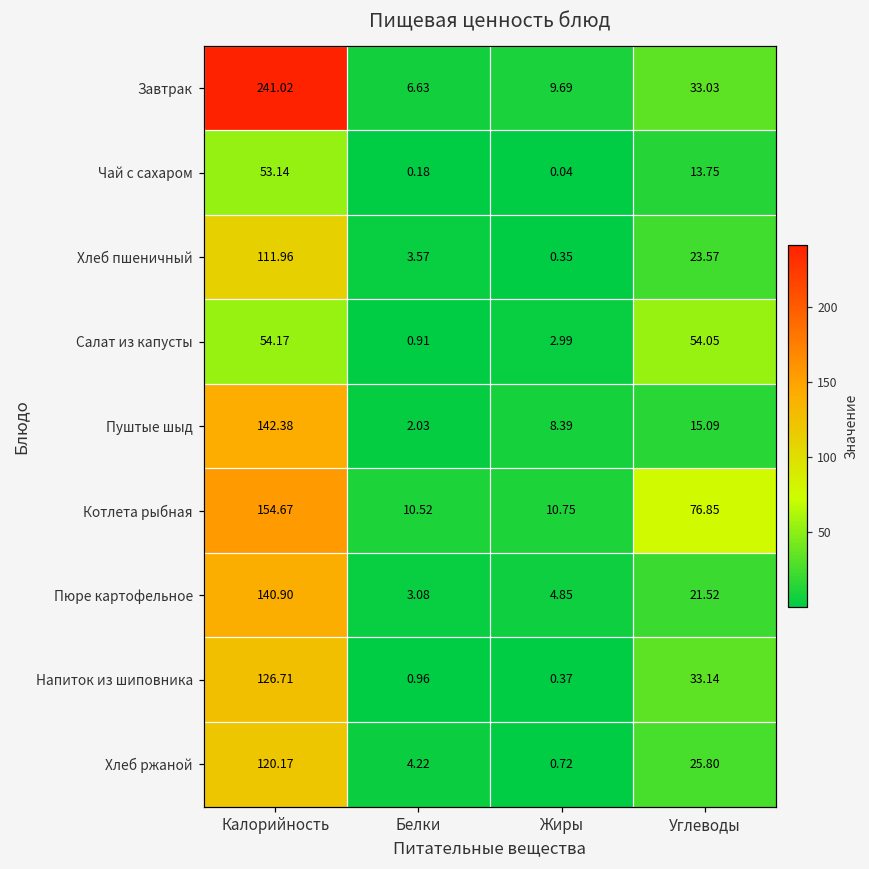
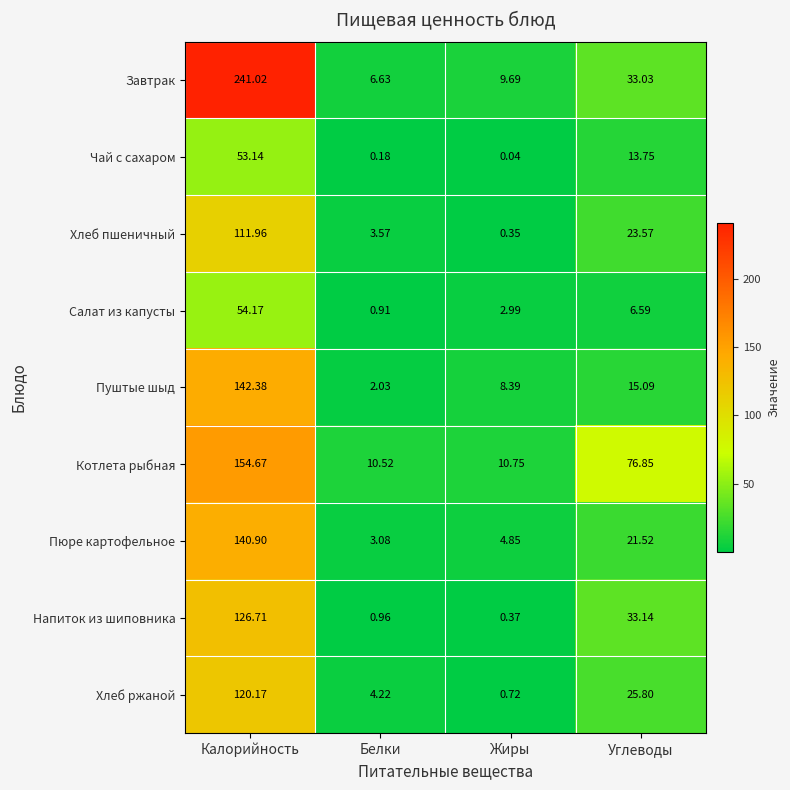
  {
    "Завтрак": {
      "Калорийность": 241.02,
      "Белки": 6.63,
      "Жиры": 9.69,
      "Углеводы": 33.03
    },
    "Чай с сахаром": {
      "Калорийность": 53.14,
      "Белки": 0.18,
      "Жиры": 0.04,
      "Углеводы": 13.75
    },
    "Хлеб пшеничный": {
      "Калорийность": 111.96,
      "Белки": 3.57,
      "Жиры": 0.35,
      "Углеводы": 23.57
    },
    "Салат из капусты": {
      "Калорийность": 54.17,
      "Белки": 0.91,
      "Жиры": 2.99,
-     "Углеводы": 54.05
+     "Углеводы": 6.59
    },
    "Пуштые шыд": {
      "Калорийность": 142.38,
      "Белки": 2.03,
      "Жиры": 8.39,
      "Углеводы": 15.09
    },
    "Котлета рыбная": {
      "Калорийность": 154.67,
      "Белки": 10.52,
      "Жиры": 10.75,
      "Углеводы": 76.85
    },
    "Пюре картофельное": {
      "Калорийность": 140.90,
      "Белки": 3.08,
      "Жиры": 4.85,
      "Углеводы": 21.52
    },
    "Напиток из шиповника": {
      "Калорийность": 126.71,
      "Белки": 0.96,
      "Жиры": 0.37,
      "Углеводы": 33.14
    },
    "Хлеб ржаной": {
      "Калорийность": 120.17,
      "Белки": 4.22,
      "Жиры": 0.72,
      "Углеводы": 25.80
    }
  }
